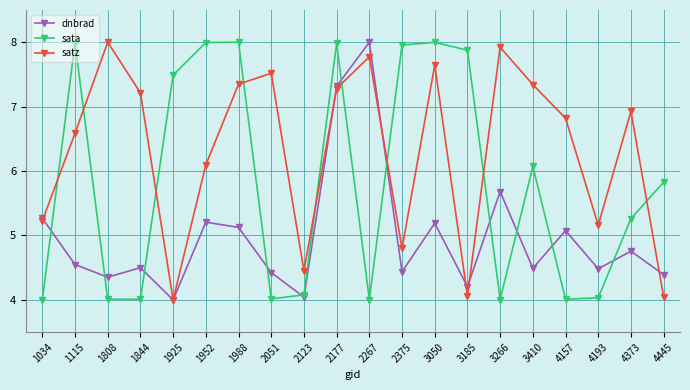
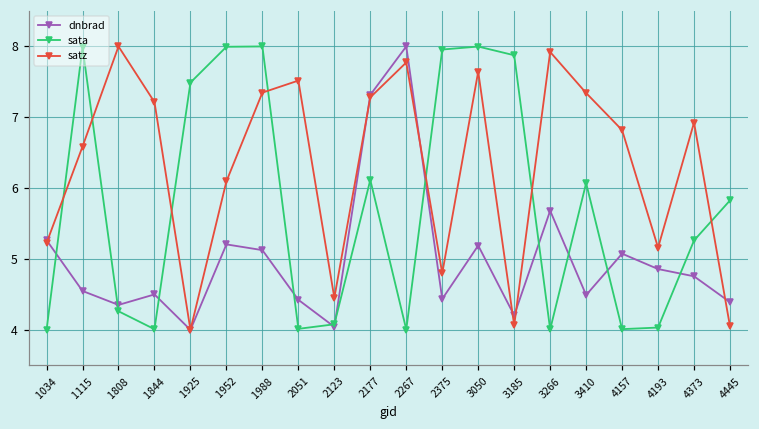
  {
    "dnbrad": {
      "1034": 5.3,
      "1115": 4.5,
      "1808": 4.4,
      "1844": 4.5,
      "1952": 5.2,
      "1988": 5.1,
      "2051": 4.4,
      "2267": 8.0,
      "2375": 4.4,
      "3050": 5.2,
      "3185": 4.2,
      "3266": 5.7,
      "3410": 4.5,
      "4157": 5.1,
-     "4193": 4.5,
+     "4193": 4.9,
      "4373": 4.8,
      "4445": 4.4
    },
    "sata": {
      "1034": 4.0,
-     "1808": 4.0,
+     "1808": 4.3,
      "1844": 4.0,
      "1925": 7.5,
      "1952": 8.0,
      "1988": 8.0,
      "2051": 4.0,
-     "2177": 8.0,
+     "2177": 6.1,
      "2267": 4.0,
      "2375": 8.0,
      "3050": 8.0,
      "3185": 7.9,
      "3266": 4.0,
      "3410": 6.1,
      "4157": 4.0,
      "4193": 4.0,
      "4373": 5.3,
      "4445": 5.8
    },
    "satz": {
      "1034": 5.2,
      "1115": 6.6,
      "1808": 8.0,
      "1844": 7.2,
      "1952": 6.1,
      "1988": 7.3,
      "2051": 7.5,
      "2123": 4.5,
      "2267": 7.8,
      "2375": 4.8,
      "3050": 7.6,
      "3185": 4.1,
      "3266": 7.9,
      "3410": 7.3,
      "4157": 6.8,
      "4193": 5.2,
      "4373": 6.9,
      "4445": 4.0
    }
  }
